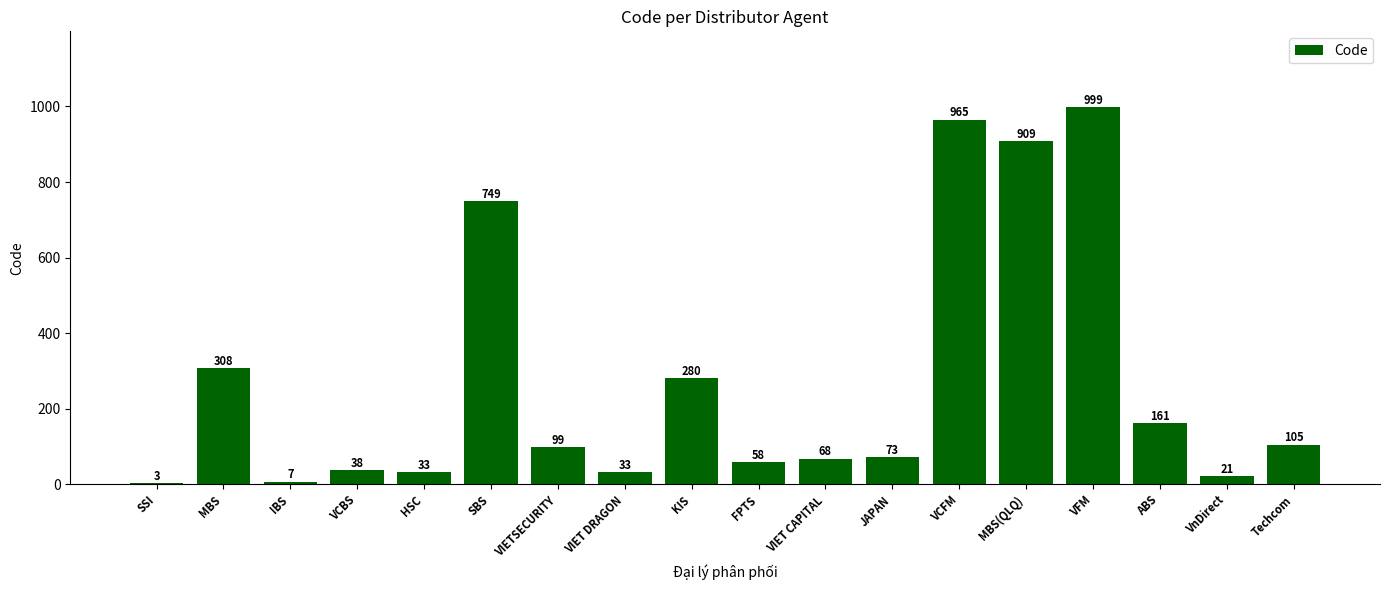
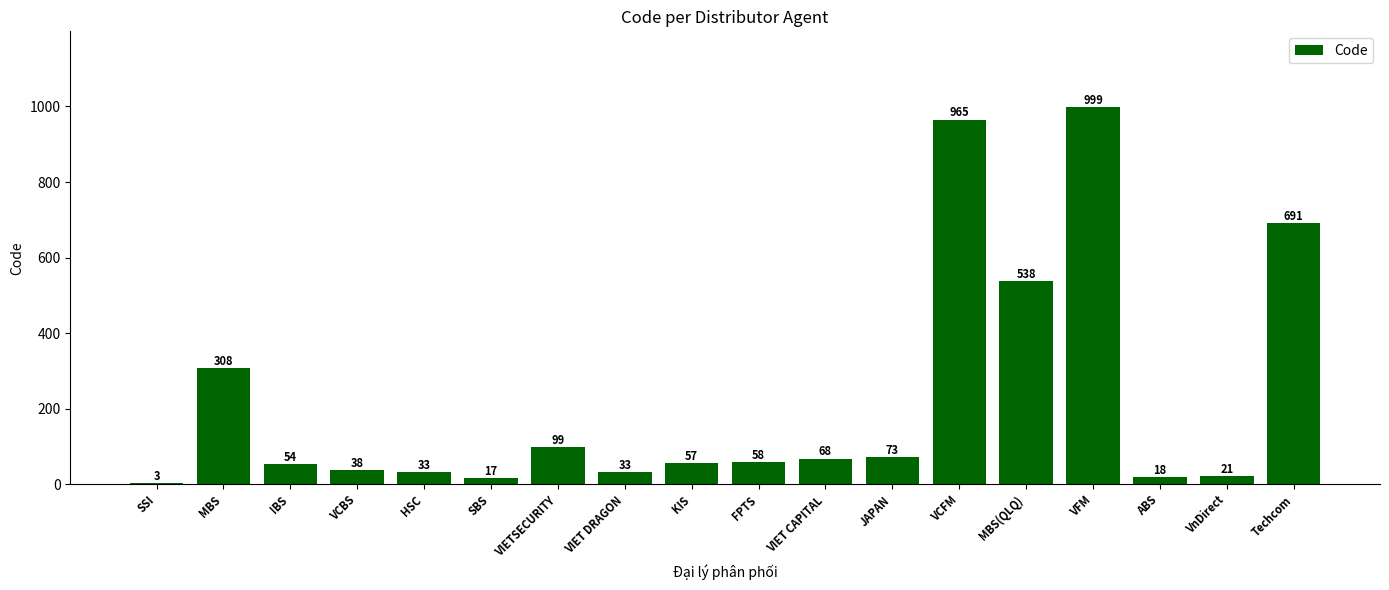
  {
    "SSI": 3,
    "MBS": 308,
-   "IBS": 7,
+   "IBS": 54,
    "VCBS": 38,
    "HSC": 33,
-   "SBS": 749,
+   "SBS": 17,
    "VIETSECURITY": 99,
    "VIET DRAGON": 33,
-   "KIS": 280,
+   "KIS": 57,
    "FPTS": 58,
    "VIET CAPITAL": 68,
    "JAPAN": 73,
    "VCFM": 965,
-   "MBS(QLQ)": 909,
+   "MBS(QLQ)": 538,
    "VFM": 999,
-   "ABS": 161,
+   "ABS": 18,
    "VnDirect": 21,
-   "Techcom": 105
+   "Techcom": 691
  }
